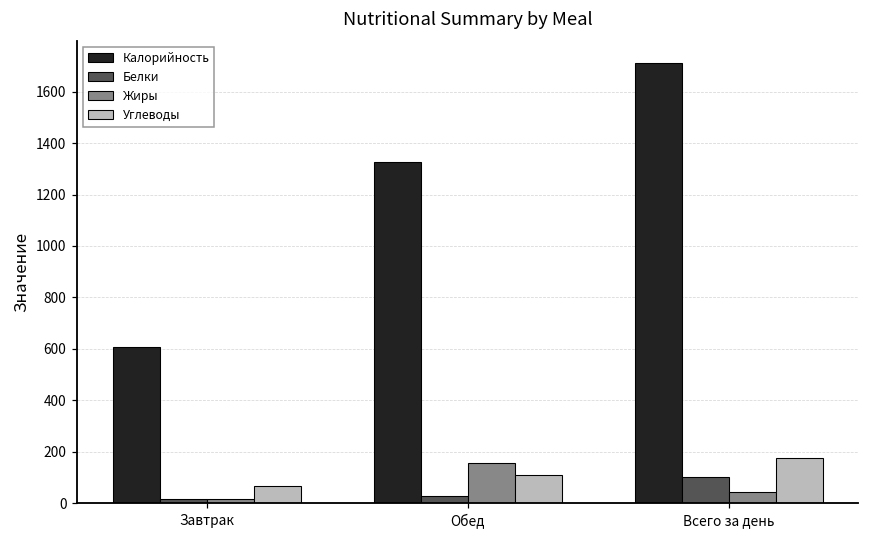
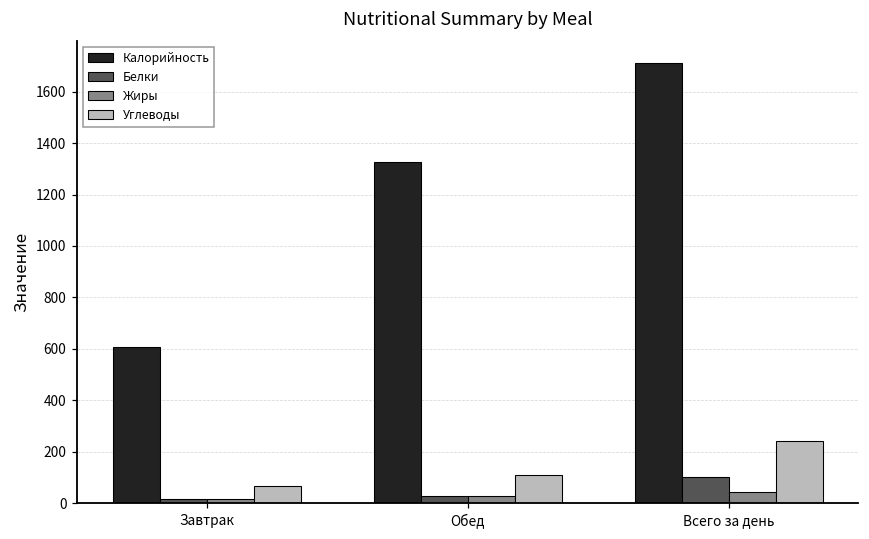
  {
    "Калорийность": {
      "Завтрак": 610,
      "Обед": 1330,
      "Всего за день": 1710
    },
    "Белки": {
      "Завтрак": 20,
      "Обед": 30,
      "Всего за день": 100
    },
    "Жиры": {
      "Завтрак": 20,
-     "Обед": 160,
+     "Обед": 30,
      "Всего за день": 40
    },
    "Углеводы": {
      "Завтрак": 70,
      "Обед": 110,
-     "Всего за день": 180
+     "Всего за день": 240
    }
  }
